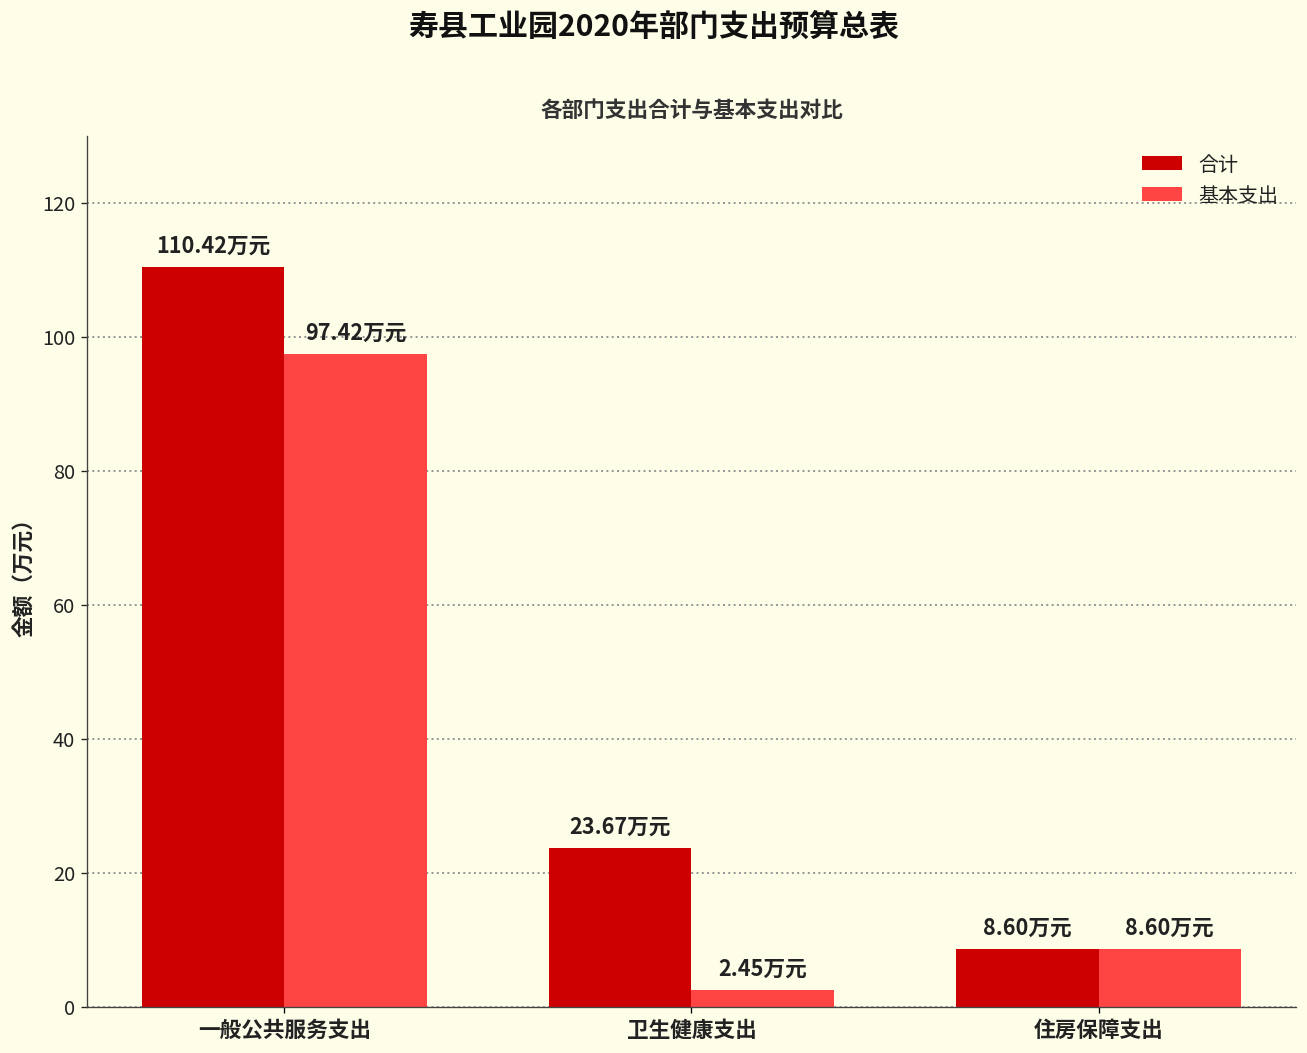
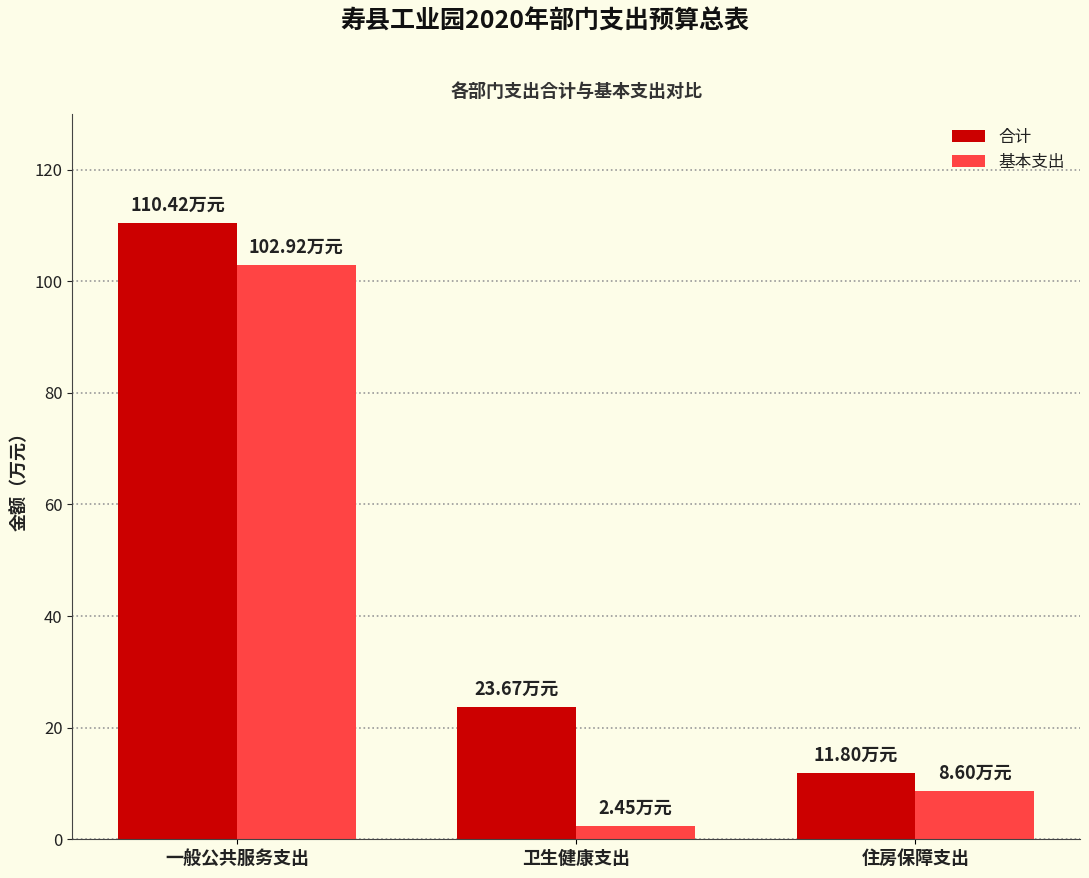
  {
    "合计": {
      "一般公共服务支出": 110.42,
      "卫生健康支出": 23.67,
-     "住房保障支出": 8.60
+     "住房保障支出": 11.80
    },
    "基本支出": {
-     "一般公共服务支出": 97.42,
+     "一般公共服务支出": 102.92,
      "卫生健康支出": 2.45,
      "住房保障支出": 8.60
    }
  }
